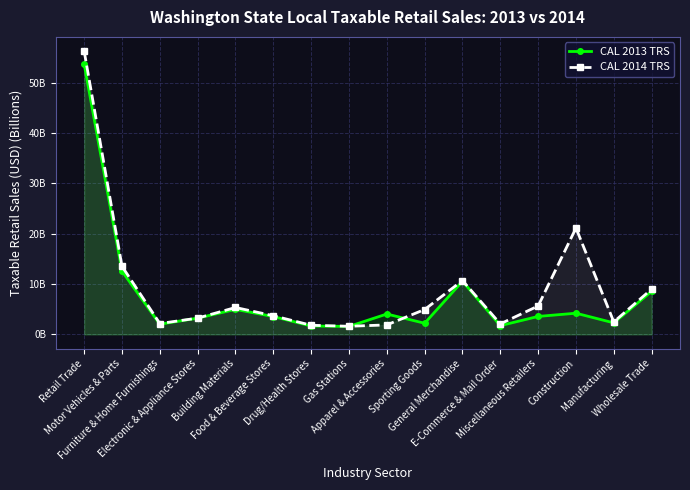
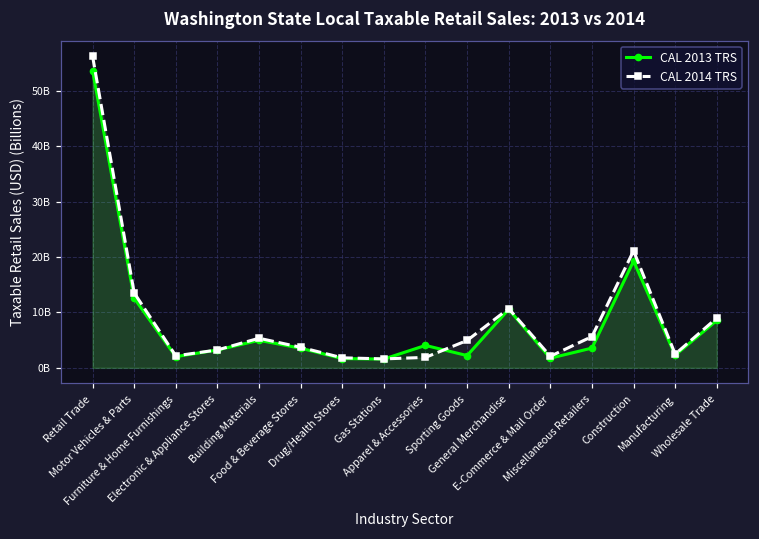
  {
    "CAL 2013 TRS": {
      "Retail Trade": 54000000000,
      "Motor Vehicles & Parts": 13000000000,
      "Apparel & Accessories": 4000000000,
      "Sporting Goods": 2000000000,
      "Miscellaneous Retailers": 4000000000,
-     "Construction": 4000000000
+     "Construction": 19000000000
    },
    "CAL 2014 TRS": {
      "Retail Trade": 56000000000,
      "Motor Vehicles & Parts": 14000000000,
      "Apparel & Accessories": 2000000000,
      "Sporting Goods": 5000000000,
      "Miscellaneous Retailers": 6000000000,
      "Construction": 21000000000
    }
  }
